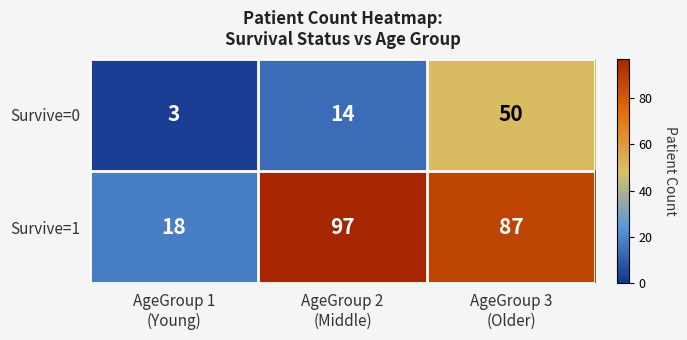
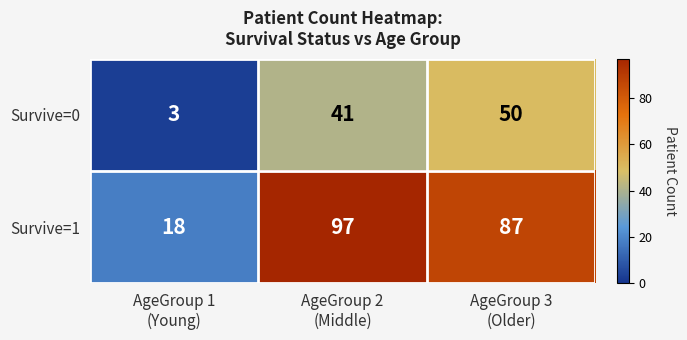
  {
    "Survive=0": {
      "AgeGroup 1 (Young)": 3,
-     "AgeGroup 2 (Middle)": 14,
+     "AgeGroup 2 (Middle)": 41,
      "AgeGroup 3 (Older)": 50
    },
    "Survive=1": {
      "AgeGroup 1 (Young)": 18,
      "AgeGroup 2 (Middle)": 97,
      "AgeGroup 3 (Older)": 87
    }
  }
